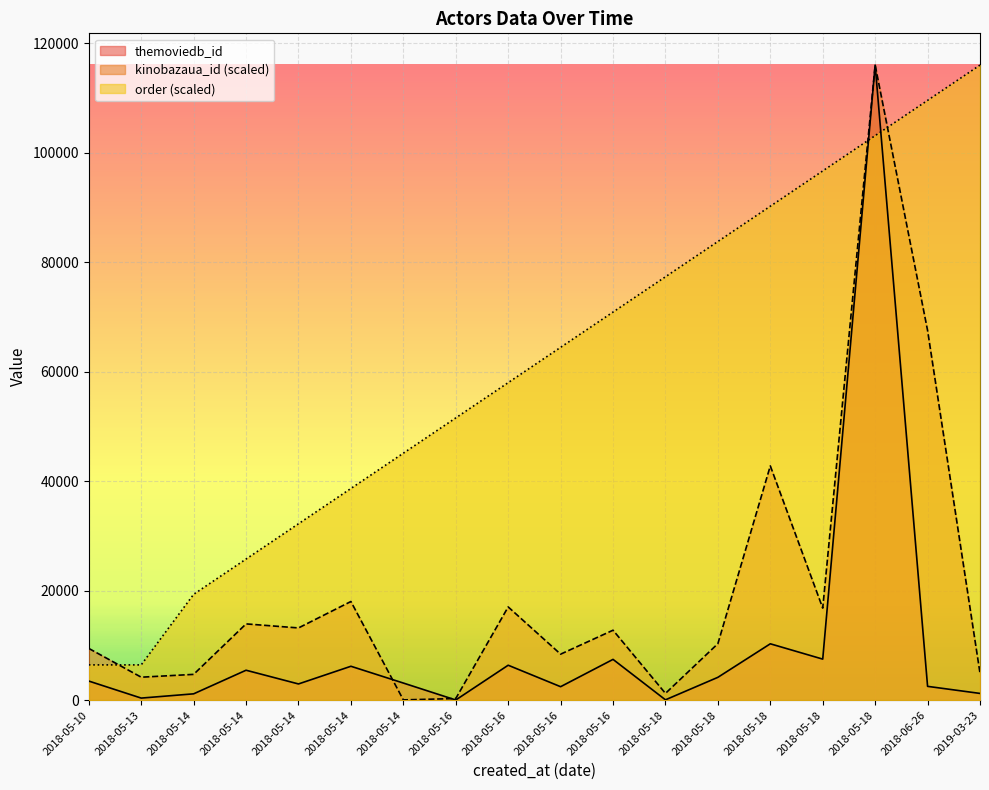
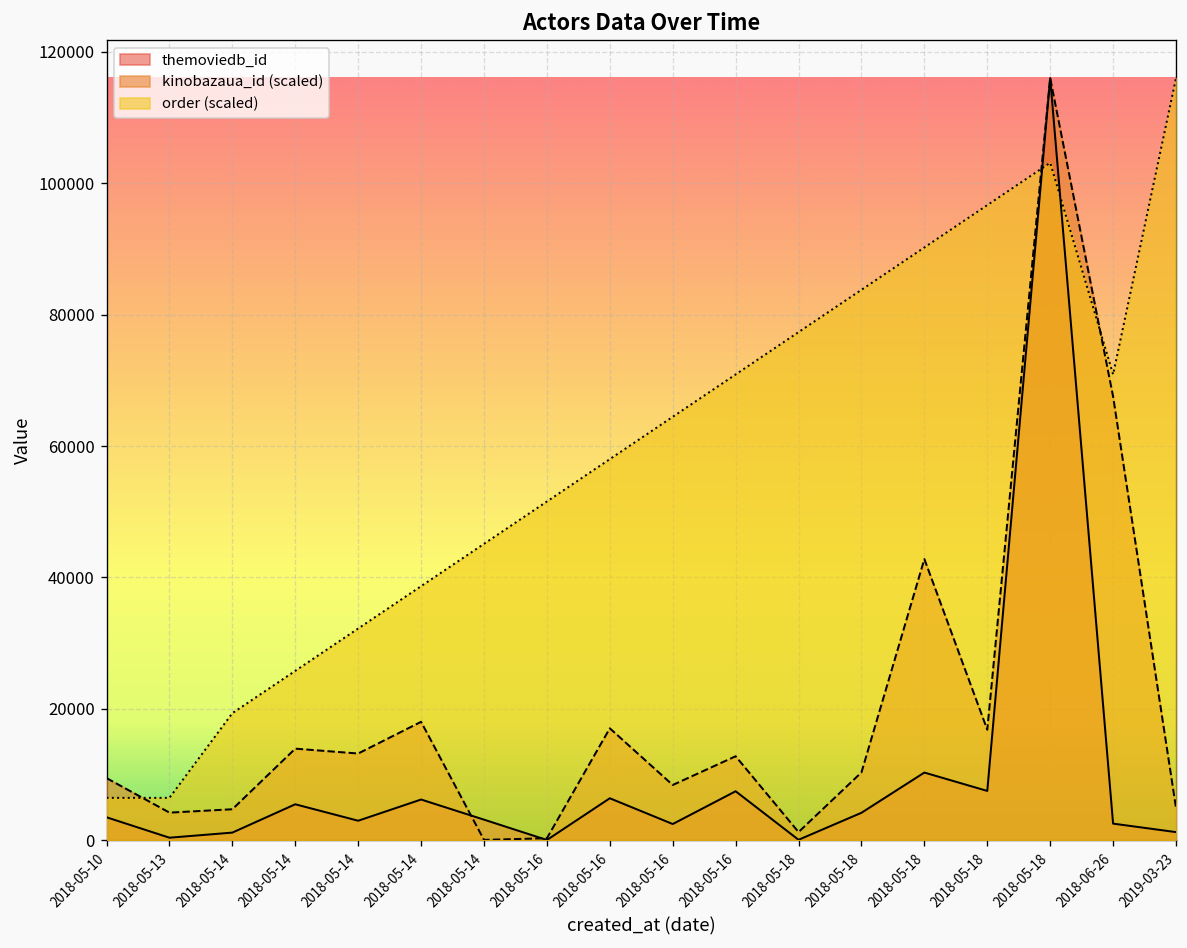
  {
    "order (scaled)": {
      "2018-05-10": 6000,
      "2018-05-13": 6000,
-     "2018-06-26": 110000,
+     "2018-06-26": 71000,
      "2019-03-23": 116000
    }
  }
